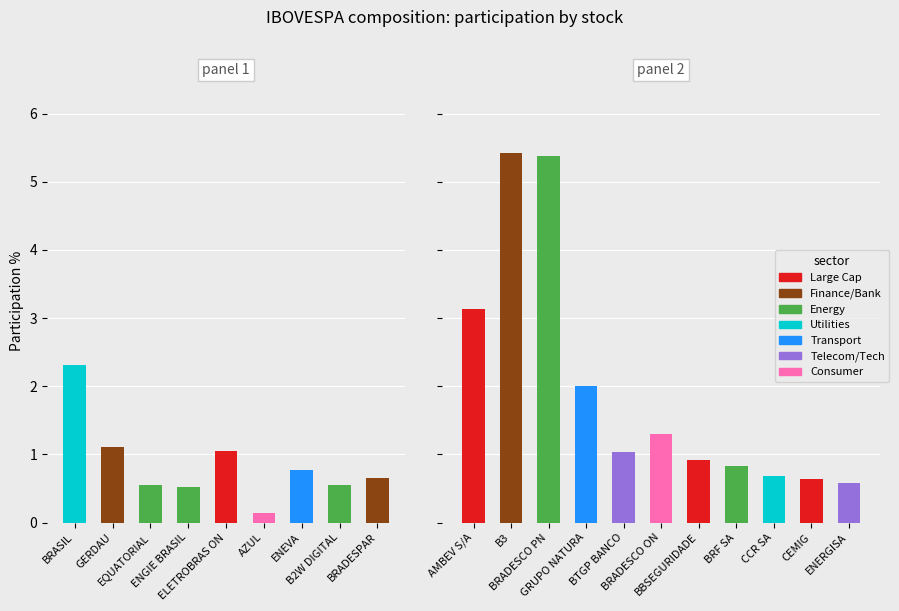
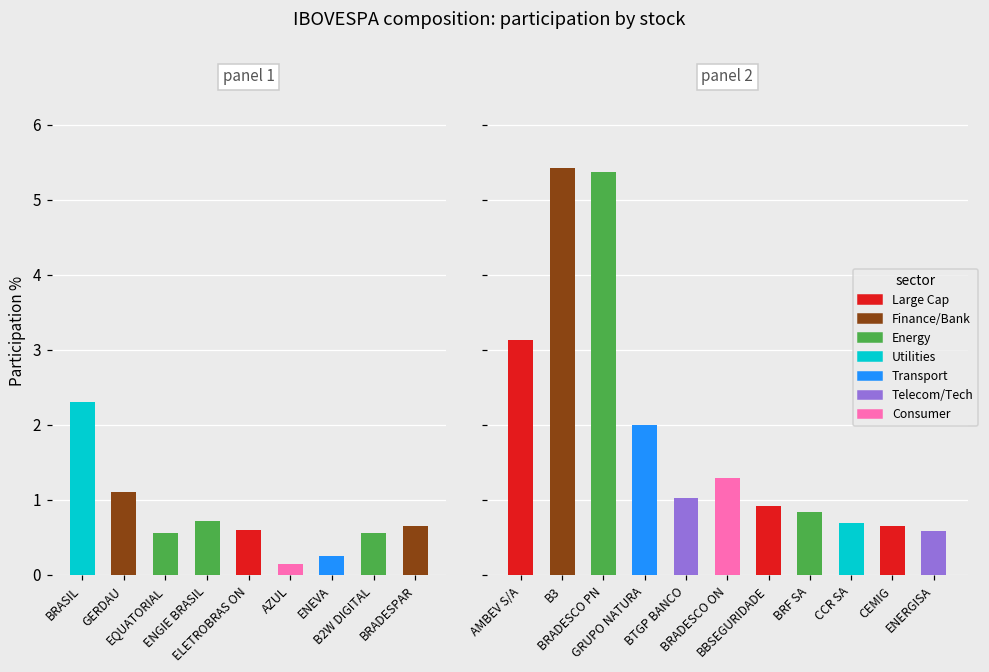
  {
    "panel 1": {
      "BRASIL": 2.3,
      "GERDAU": 1.1,
      "EQUATORIAL": 0.6,
-     "ENGIE BRASIL": 0.5,
-     "ELETROBRAS ON": 1.1,
+     "ENGIE BRASIL": 0.7,
+     "ELETROBRAS ON": 0.6,
      "AZUL": 0.1,
-     "ENEVA": 0.8,
+     "ENEVA": 0.2,
      "B2W DIGITAL": 0.6,
      "BRADESPAR": 0.7
    }
  }
